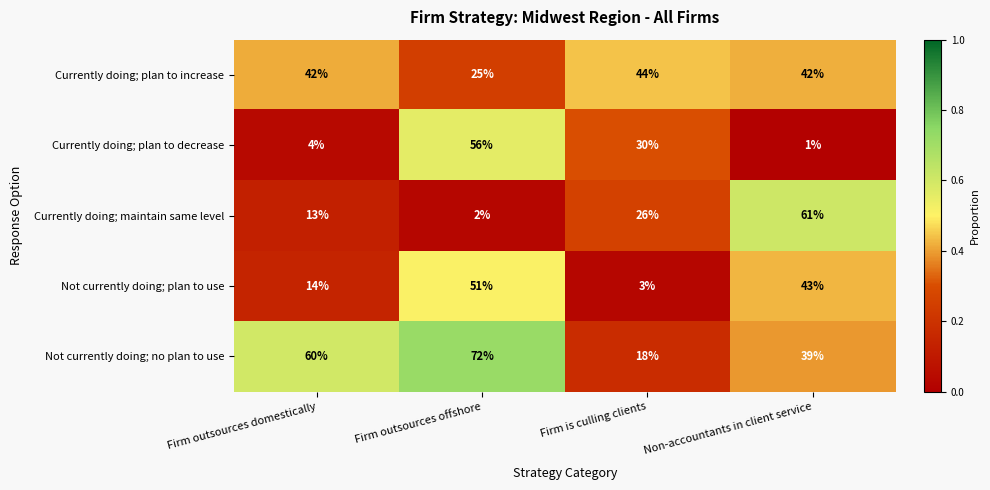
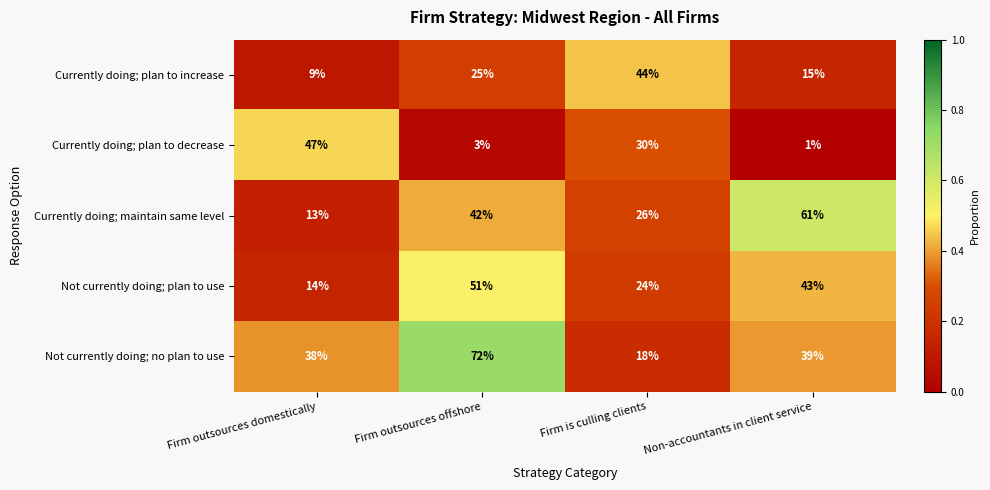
  {
    "Currently doing; plan to increase": {
-     "Firm outsources domestically": "42%",
+     "Firm outsources domestically": "9%",
      "Firm outsources offshore": "25%",
      "Firm is culling clients": "44%",
-     "Non-accountants in client service": "42%"
+     "Non-accountants in client service": "15%"
    },
    "Currently doing; plan to decrease": {
-     "Firm outsources domestically": "4%",
-     "Firm outsources offshore": "56%",
+     "Firm outsources domestically": "47%",
+     "Firm outsources offshore": "3%",
      "Firm is culling clients": "30%",
      "Non-accountants in client service": "1%"
    },
    "Currently doing; maintain same level": {
      "Firm outsources domestically": "13%",
-     "Firm outsources offshore": "2%",
+     "Firm outsources offshore": "42%",
      "Firm is culling clients": "26%",
      "Non-accountants in client service": "61%"
    },
    "Not currently doing; plan to use": {
      "Firm outsources domestically": "14%",
      "Firm outsources offshore": "51%",
-     "Firm is culling clients": "3%",
+     "Firm is culling clients": "24%",
      "Non-accountants in client service": "43%"
    },
    "Not currently doing; no plan to use": {
-     "Firm outsources domestically": "60%",
+     "Firm outsources domestically": "38%",
      "Firm outsources offshore": "72%",
      "Firm is culling clients": "18%",
      "Non-accountants in client service": "39%"
    }
  }
